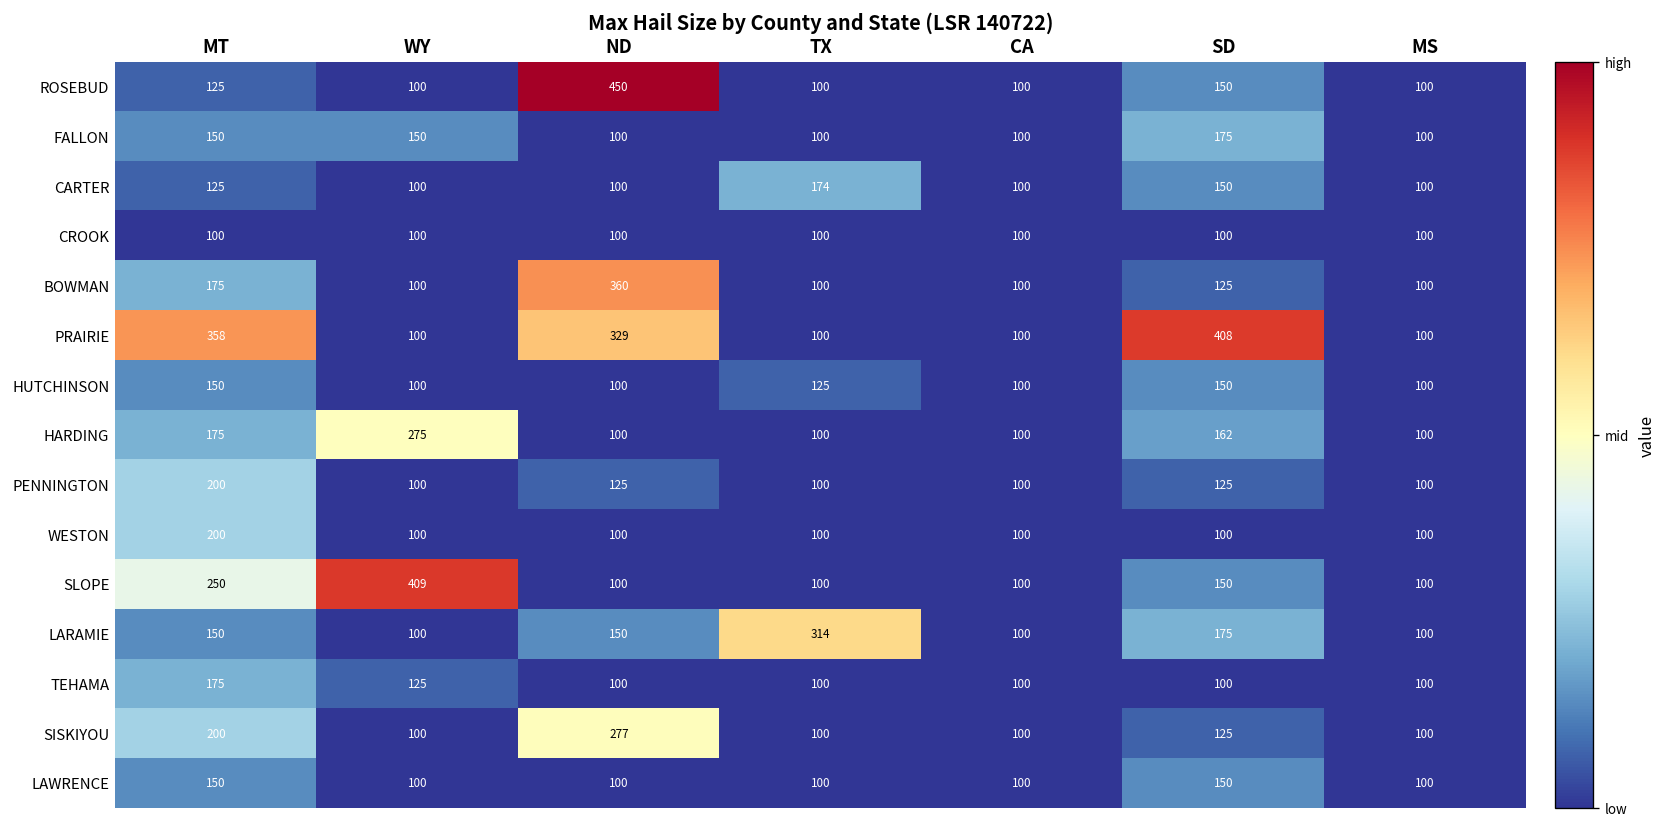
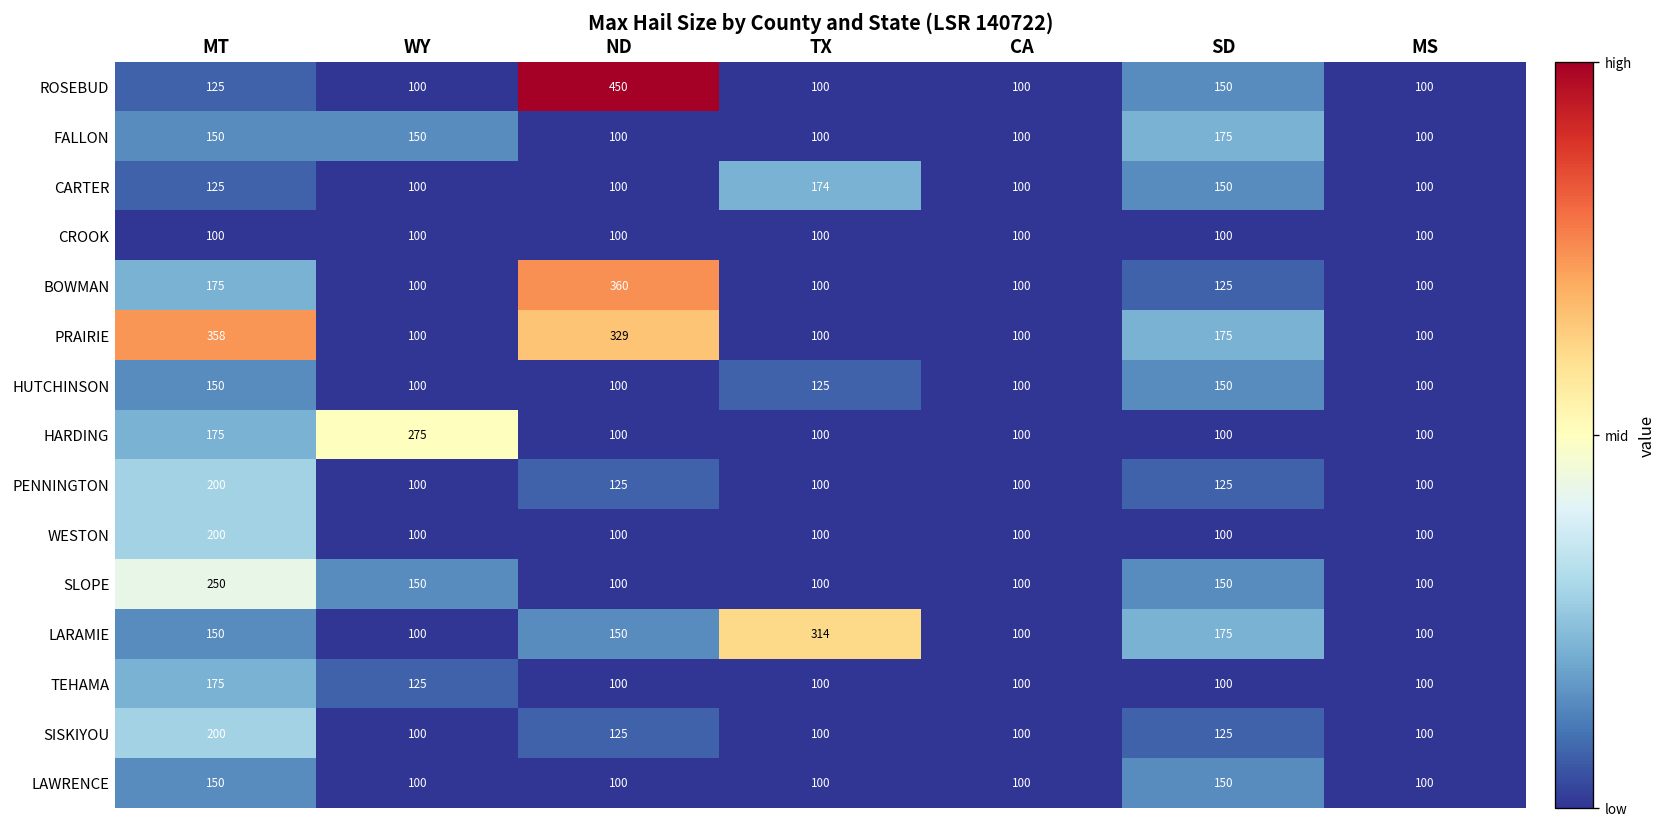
  {
    "ROSEBUD": {
      "MT": 125,
      "WY": 100,
      "ND": 450,
      "TX": 100,
      "CA": 100,
      "SD": 150,
      "MS": 100
    },
    "FALLON": {
      "MT": 150,
      "WY": 150,
      "ND": 100,
      "TX": 100,
      "CA": 100,
      "SD": 175,
      "MS": 100
    },
    "CARTER": {
      "MT": 125,
      "WY": 100,
      "ND": 100,
      "TX": 174,
      "CA": 100,
      "SD": 150,
      "MS": 100
    },
    "CROOK": {
      "MT": 100,
      "WY": 100,
      "ND": 100,
      "TX": 100,
      "CA": 100,
      "SD": 100,
      "MS": 100
    },
    "BOWMAN": {
      "MT": 175,
      "WY": 100,
      "ND": 360,
      "TX": 100,
      "CA": 100,
      "SD": 125,
      "MS": 100
    },
    "PRAIRIE": {
      "MT": 358,
      "WY": 100,
      "ND": 329,
      "TX": 100,
      "CA": 100,
-     "SD": 408,
+     "SD": 175,
      "MS": 100
    },
    "HUTCHINSON": {
      "MT": 150,
      "WY": 100,
      "ND": 100,
      "TX": 125,
      "CA": 100,
      "SD": 150,
      "MS": 100
    },
    "HARDING": {
      "MT": 175,
      "WY": 275,
      "ND": 100,
      "TX": 100,
      "CA": 100,
-     "SD": 162,
+     "SD": 100,
      "MS": 100
    },
    "PENNINGTON": {
      "MT": 200,
      "WY": 100,
      "ND": 125,
      "TX": 100,
      "CA": 100,
      "SD": 125,
      "MS": 100
    },
    "WESTON": {
      "MT": 200,
      "WY": 100,
      "ND": 100,
      "TX": 100,
      "CA": 100,
      "SD": 100,
      "MS": 100
    },
    "SLOPE": {
      "MT": 250,
-     "WY": 409,
+     "WY": 150,
      "ND": 100,
      "TX": 100,
      "CA": 100,
      "SD": 150,
      "MS": 100
    },
    "LARAMIE": {
      "MT": 150,
      "WY": 100,
      "ND": 150,
      "TX": 314,
      "CA": 100,
      "SD": 175,
      "MS": 100
    },
    "TEHAMA": {
      "MT": 175,
      "WY": 125,
      "ND": 100,
      "TX": 100,
      "CA": 100,
      "SD": 100,
      "MS": 100
    },
    "SISKIYOU": {
      "MT": 200,
      "WY": 100,
-     "ND": 277,
+     "ND": 125,
      "TX": 100,
      "CA": 100,
      "SD": 125,
      "MS": 100
    },
    "LAWRENCE": {
      "MT": 150,
      "WY": 100,
      "ND": 100,
      "TX": 100,
      "CA": 100,
      "SD": 150,
      "MS": 100
    }
  }
